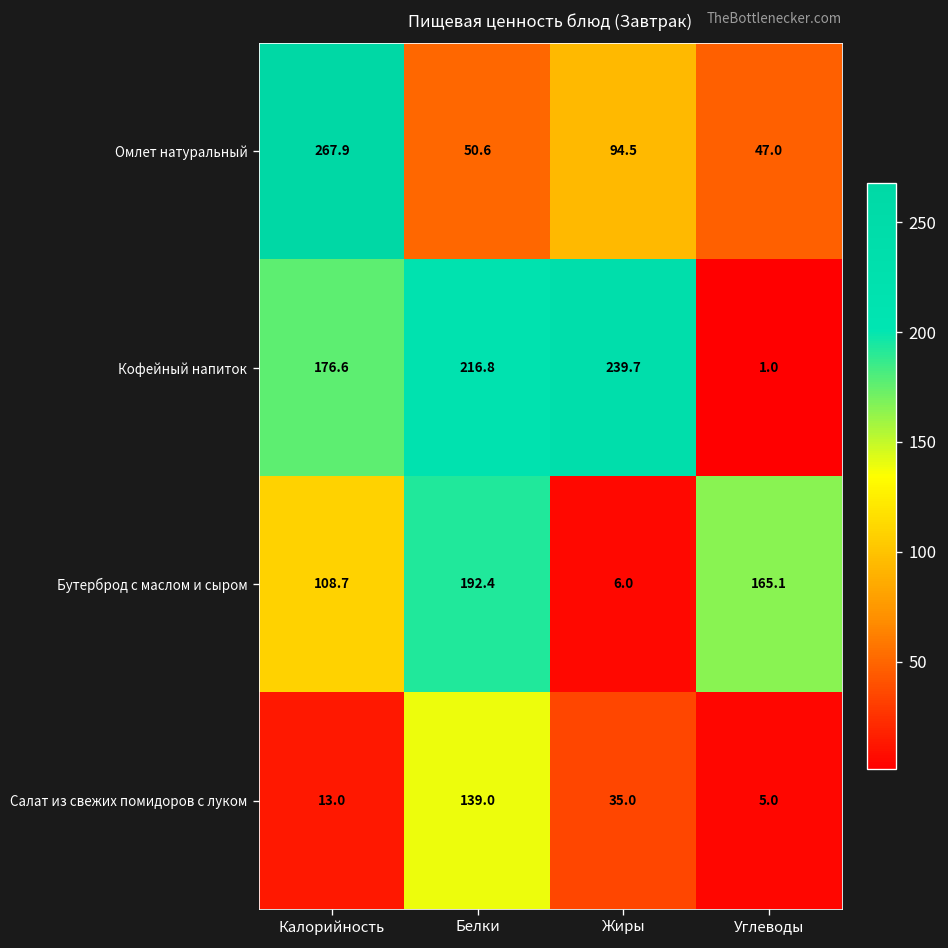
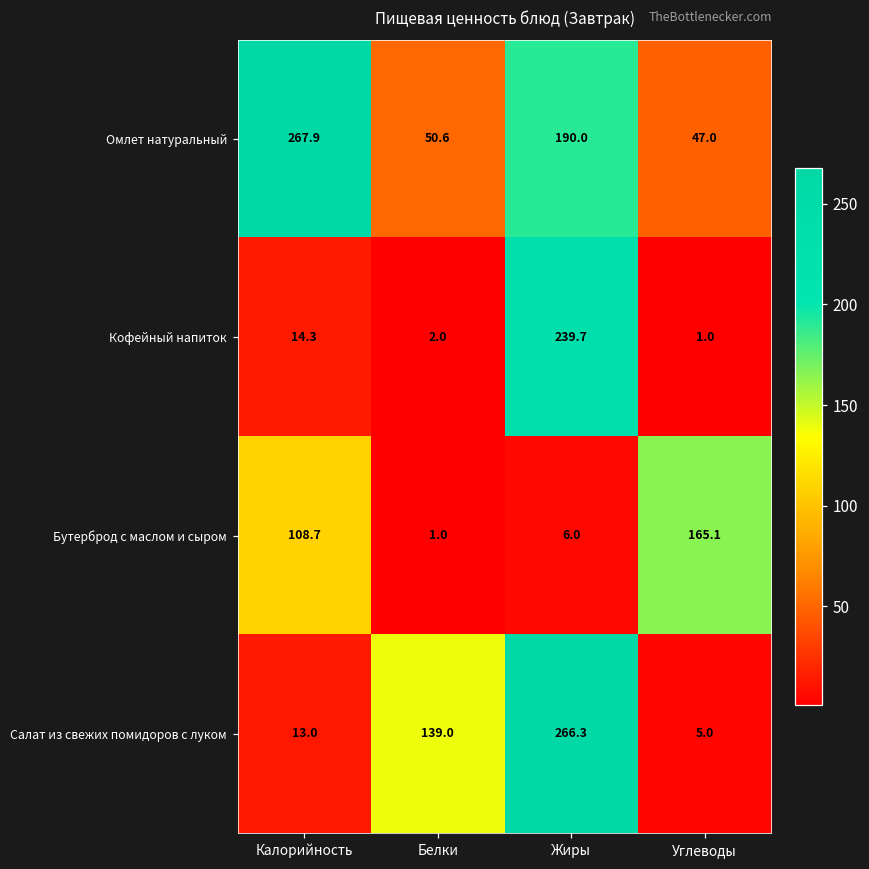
  {
    "Омлет натуральный": {
      "Калорийность": 267.9,
      "Белки": 50.6,
-     "Жиры": 94.5,
+     "Жиры": 190.0,
      "Углеводы": 47.0
    },
    "Кофейный напиток": {
-     "Калорийность": 176.6,
-     "Белки": 216.8,
+     "Калорийность": 14.3,
+     "Белки": 2.0,
      "Жиры": 239.7,
      "Углеводы": 1.0
    },
    "Бутерброд с маслом и сыром": {
      "Калорийность": 108.7,
-     "Белки": 192.4,
+     "Белки": 1.0,
      "Жиры": 6.0,
      "Углеводы": 165.1
    },
    "Салат из свежих помидоров с луком": {
      "Калорийность": 13.0,
      "Белки": 139.0,
-     "Жиры": 35.0,
+     "Жиры": 266.3,
      "Углеводы": 5.0
    }
  }
